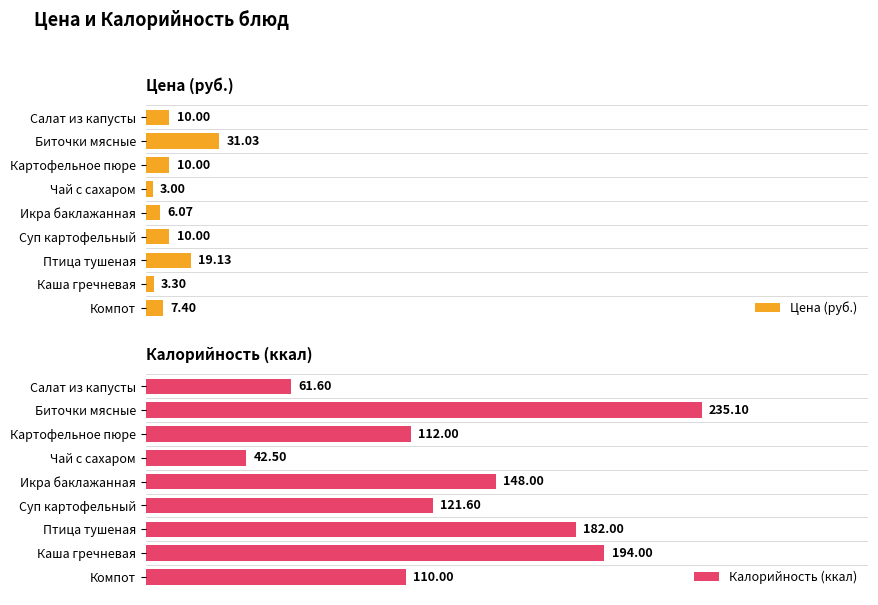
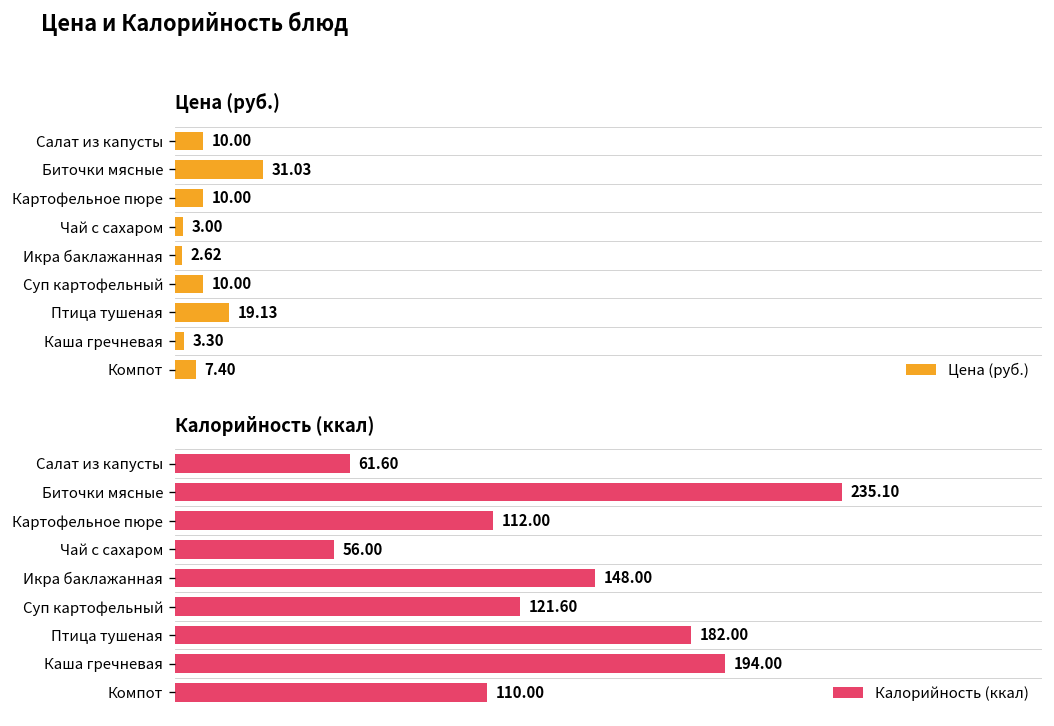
  {
    "Цена (руб.)": {
      "Салат из капусты": 10.00,
      "Биточки мясные": 31.03,
      "Картофельное пюре": 10.00,
      "Чай с сахаром": 3.00,
-     "Икра баклажанная": 6.07,
+     "Икра баклажанная": 2.62,
      "Суп картофельный": 10.00,
      "Птица тушеная": 19.13,
      "Каша гречневая": 3.30,
      "Компот": 7.40
    },
    "Калорийность (ккал)": {
      "Салат из капусты": 61.60,
      "Биточки мясные": 235.10,
      "Картофельное пюре": 112.00,
-     "Чай с сахаром": 42.50,
+     "Чай с сахаром": 56.00,
      "Икра баклажанная": 148.00,
      "Суп картофельный": 121.60,
      "Птица тушеная": 182.00,
      "Каша гречневая": 194.00,
      "Компот": 110.00
    }
  }
